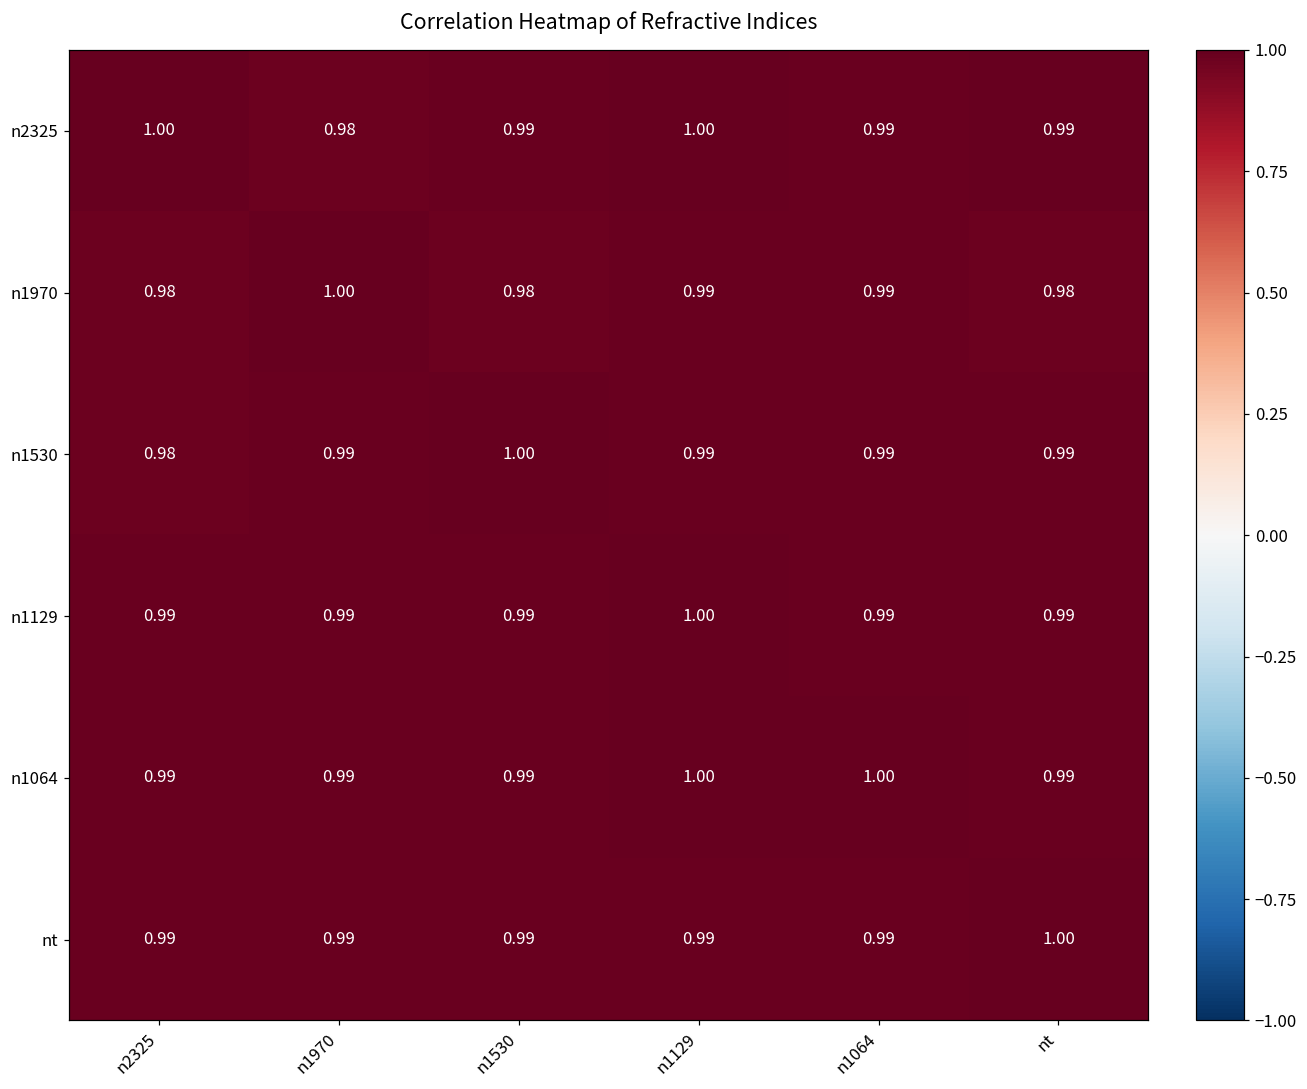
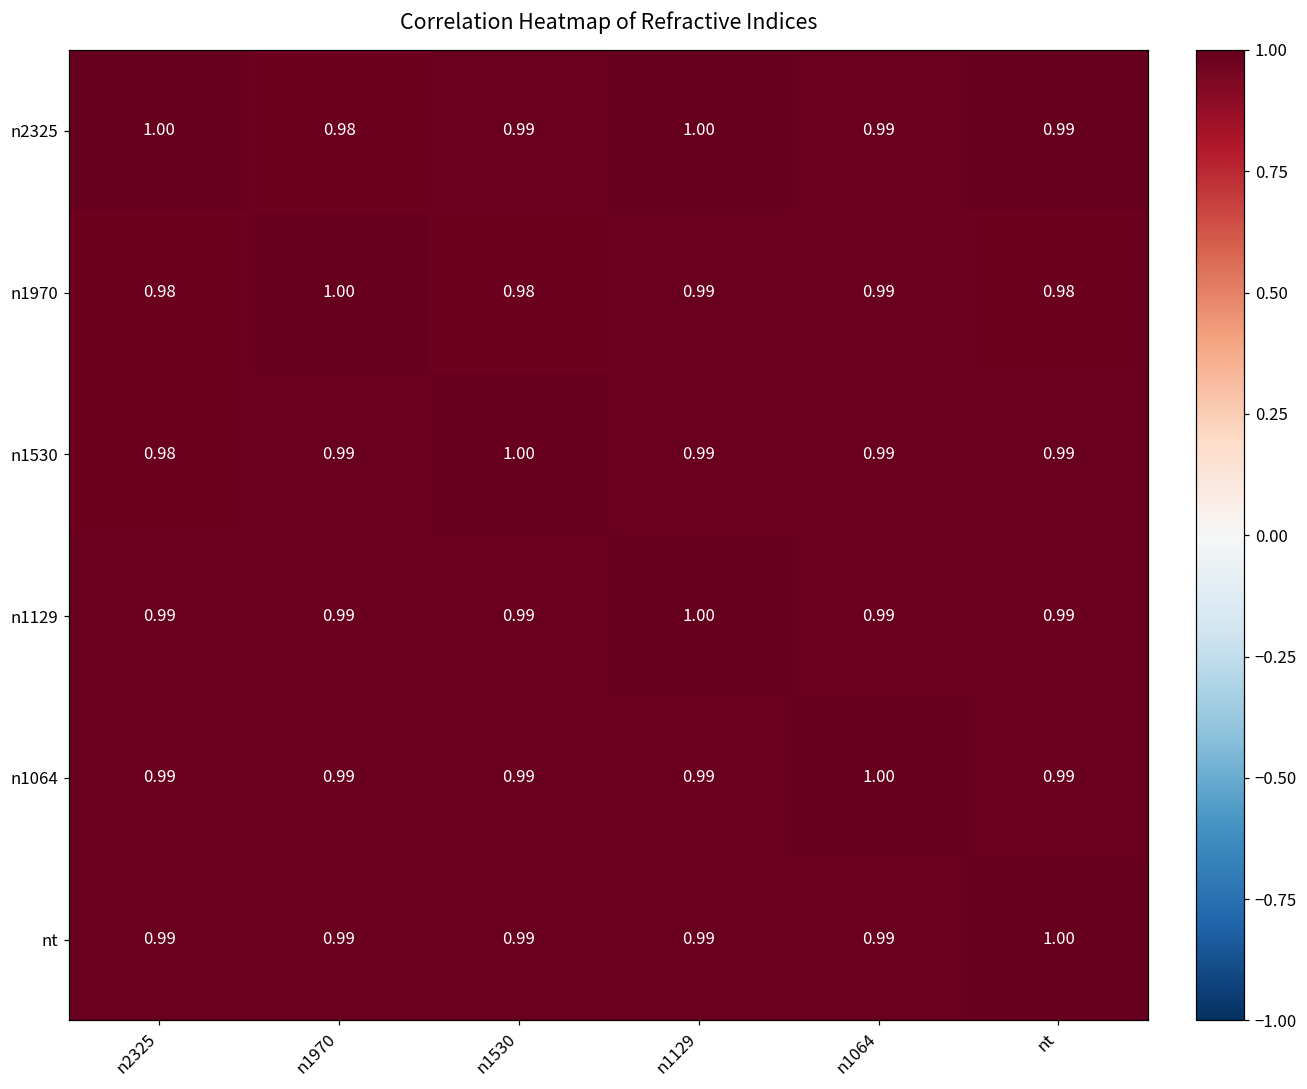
  {
    "n2325": {
      "n2325": 1.00,
      "n1970": 0.98,
      "n1530": 0.99,
      "n1129": 1.00,
      "n1064": 0.99,
      "nt": 0.99
    },
    "n1970": {
      "n2325": 0.98,
      "n1970": 1.00,
      "n1530": 0.98,
      "n1129": 0.99,
      "n1064": 0.99,
      "nt": 0.98
    },
    "n1530": {
      "n2325": 0.98,
      "n1970": 0.99,
      "n1530": 1.00,
      "n1129": 0.99,
      "n1064": 0.99,
      "nt": 0.99
    },
    "n1129": {
      "n2325": 0.99,
      "n1970": 0.99,
      "n1530": 0.99,
      "n1129": 1.00,
      "n1064": 0.99,
      "nt": 0.99
    },
    "n1064": {
      "n2325": 0.99,
      "n1970": 0.99,
      "n1530": 0.99,
-     "n1129": 1.00,
+     "n1129": 0.99,
      "n1064": 1.00,
      "nt": 0.99
    },
    "nt": {
      "n2325": 0.99,
      "n1970": 0.99,
      "n1530": 0.99,
      "n1129": 0.99,
      "n1064": 0.99,
      "nt": 1.00
    }
  }
